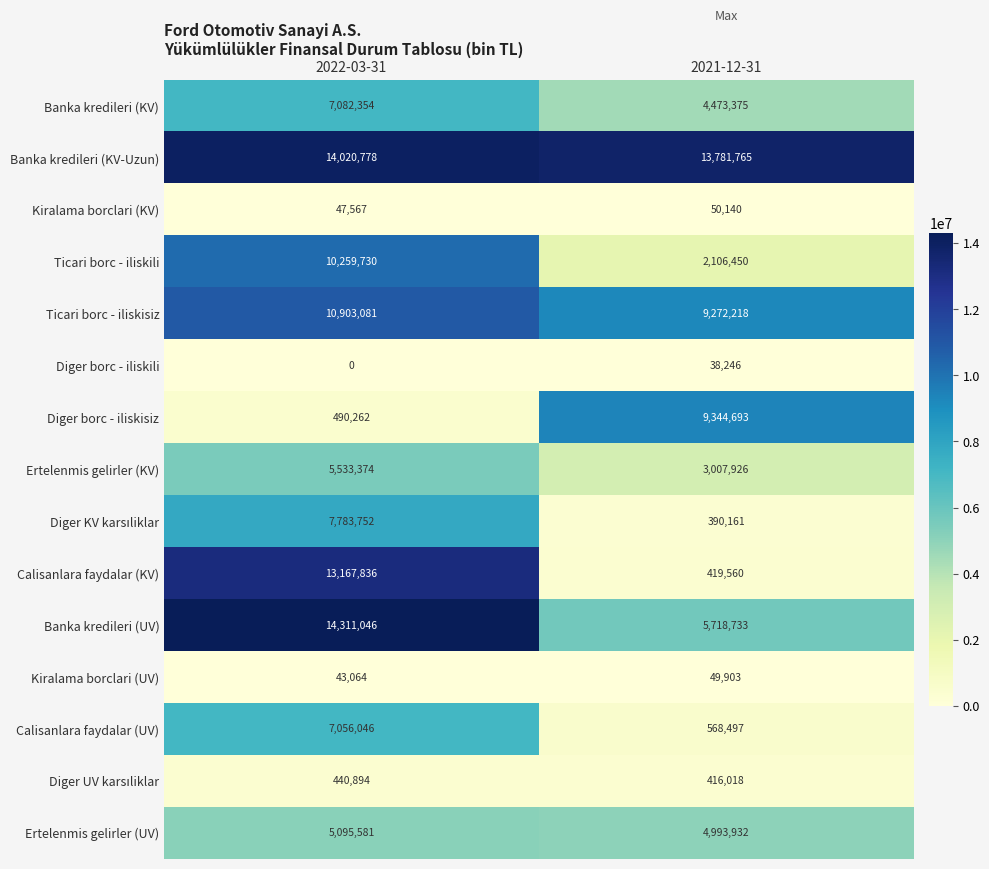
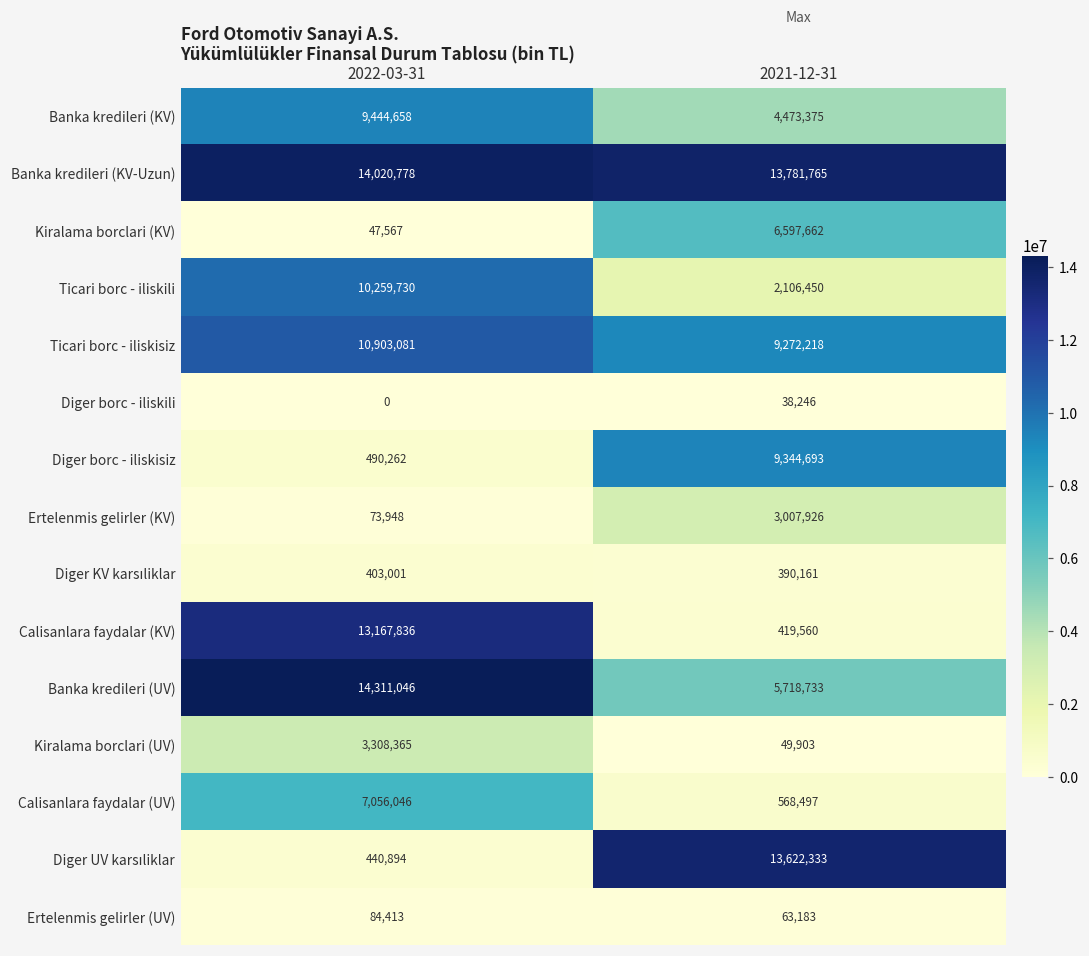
  {
    "Banka kredileri (KV)": {
-     "2022-03-31": "7,082,354",
+     "2022-03-31": "9,444,658",
      "2021-12-31": "4,473,375"
    },
    "Banka kredileri (KV-Uzun)": {
      "2022-03-31": "14,020,778",
      "2021-12-31": "13,781,765"
    },
    "Kiralama borclari (KV)": {
      "2022-03-31": "47,567",
-     "2021-12-31": "50,140"
+     "2021-12-31": "6,597,662"
    },
    "Ticari borc - iliskili": {
      "2022-03-31": "10,259,730",
      "2021-12-31": "2,106,450"
    },
    "Ticari borc - iliskisiz": {
      "2022-03-31": "10,903,081",
      "2021-12-31": "9,272,218"
    },
    "Diger borc - iliskili": {
      "2022-03-31": "0",
      "2021-12-31": "38,246"
    },
    "Diger borc - iliskisiz": {
      "2022-03-31": "490,262",
      "2021-12-31": "9,344,693"
    },
    "Ertelenmis gelirler (KV)": {
-     "2022-03-31": "5,533,374",
+     "2022-03-31": "73,948",
      "2021-12-31": "3,007,926"
    },
    "Diger KV karsıliklar": {
-     "2022-03-31": "7,783,752",
+     "2022-03-31": "403,001",
      "2021-12-31": "390,161"
    },
    "Calisanlara faydalar (KV)": {
      "2022-03-31": "13,167,836",
      "2021-12-31": "419,560"
    },
    "Banka kredileri (UV)": {
      "2022-03-31": "14,311,046",
      "2021-12-31": "5,718,733"
    },
    "Kiralama borclari (UV)": {
-     "2022-03-31": "43,064",
+     "2022-03-31": "3,308,365",
      "2021-12-31": "49,903"
    },
    "Calisanlara faydalar (UV)": {
      "2022-03-31": "7,056,046",
      "2021-12-31": "568,497"
    },
    "Diger UV karsıliklar": {
      "2022-03-31": "440,894",
-     "2021-12-31": "416,018"
+     "2021-12-31": "13,622,333"
    },
    "Ertelenmis gelirler (UV)": {
-     "2022-03-31": "5,095,581",
-     "2021-12-31": "4,993,932"
+     "2022-03-31": "84,413",
+     "2021-12-31": "63,183"
    }
  }
